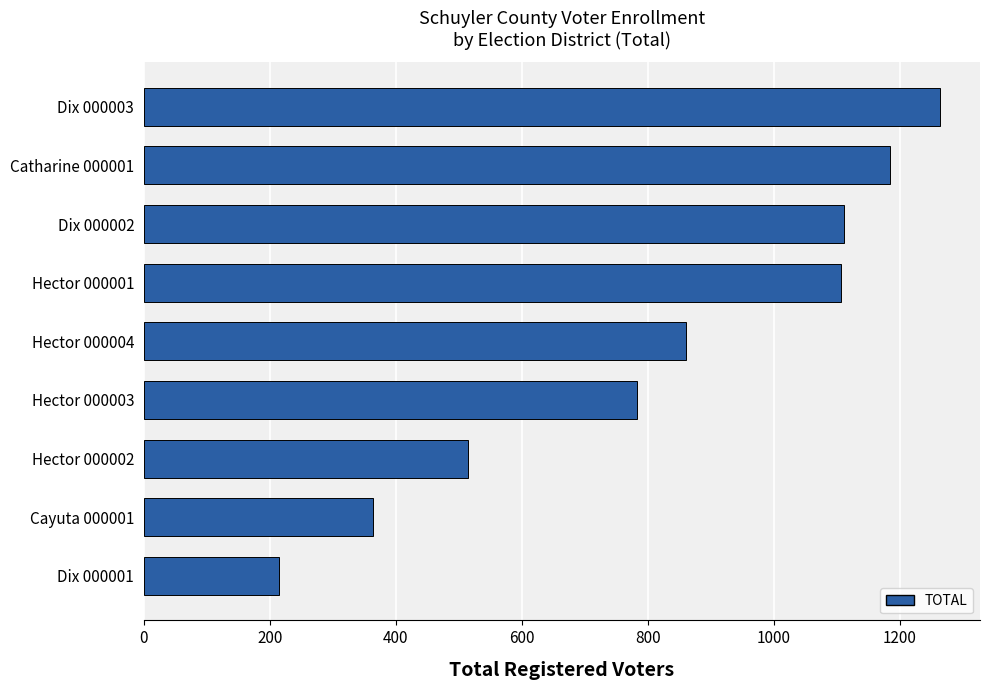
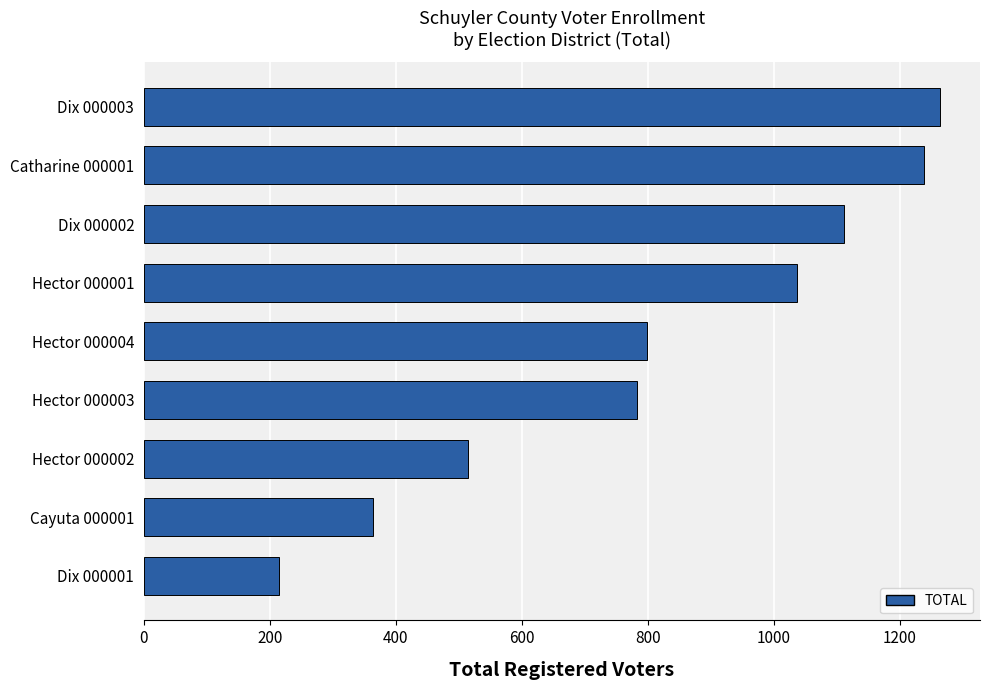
  {
    "Dix 000003": 1260,
-   "Catharine 000001": 1180,
+   "Catharine 000001": 1240,
    "Dix 000002": 1110,
-   "Hector 000001": 1110,
-   "Hector 000004": 860,
+   "Hector 000001": 1040,
+   "Hector 000004": 800,
    "Hector 000003": 780,
    "Hector 000002": 520,
    "Cayuta 000001": 360,
    "Dix 000001": 220
  }
